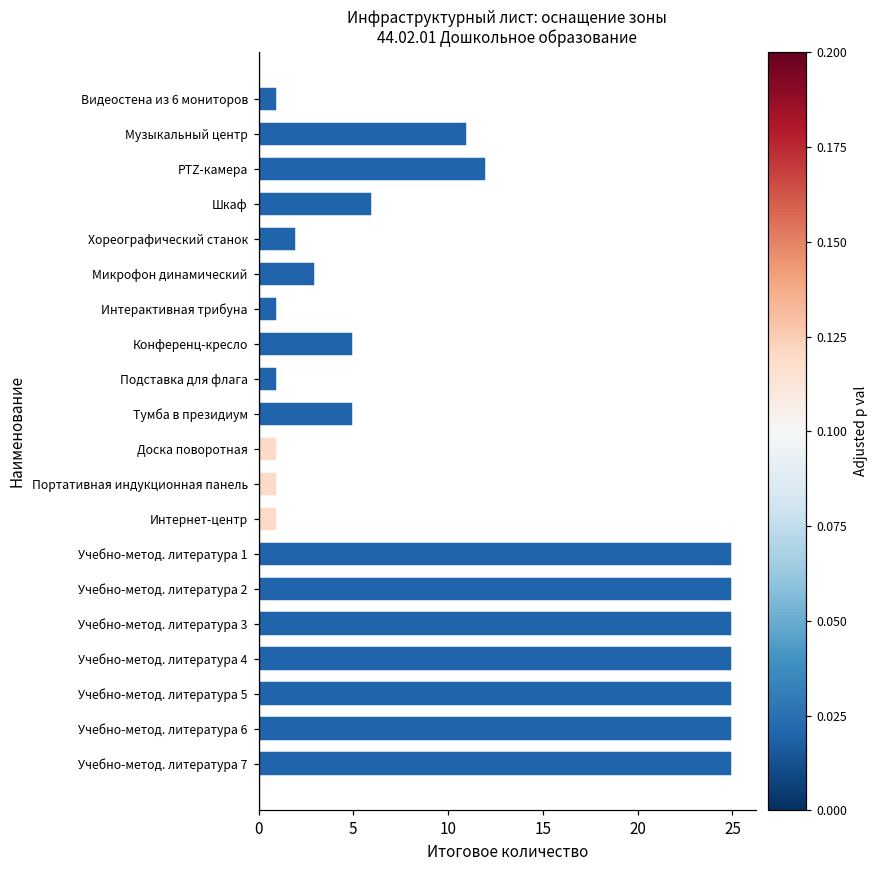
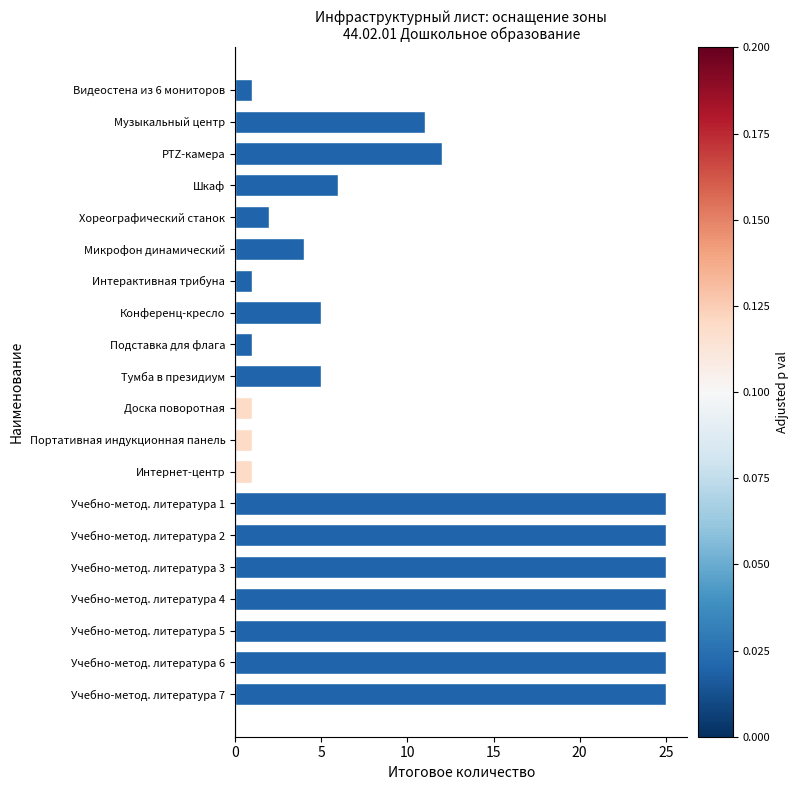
  {
    "Видеостена из 6 мониторов": 1,
    "Музыкальный центр": 11,
    "PTZ-камера": 12,
    "Шкаф": 6,
    "Хореографический станок": 2,
-   "Микрофон динамический": 3,
+   "Микрофон динамический": 4,
    "Интерактивная трибуна": 1,
    "Конференц-кресло": 5,
    "Подставка для флага": 1,
    "Тумба в президиум": 5,
    "Доска поворотная": 1,
    "Портативная индукционная панель": 1,
    "Интернет-центр": 1,
    "Учебно-метод. литература 1": 25,
    "Учебно-метод. литература 2": 25,
    "Учебно-метод. литература 3": 25,
    "Учебно-метод. литература 4": 25,
    "Учебно-метод. литература 5": 25,
    "Учебно-метод. литература 6": 25,
    "Учебно-метод. литература 7": 25
  }
